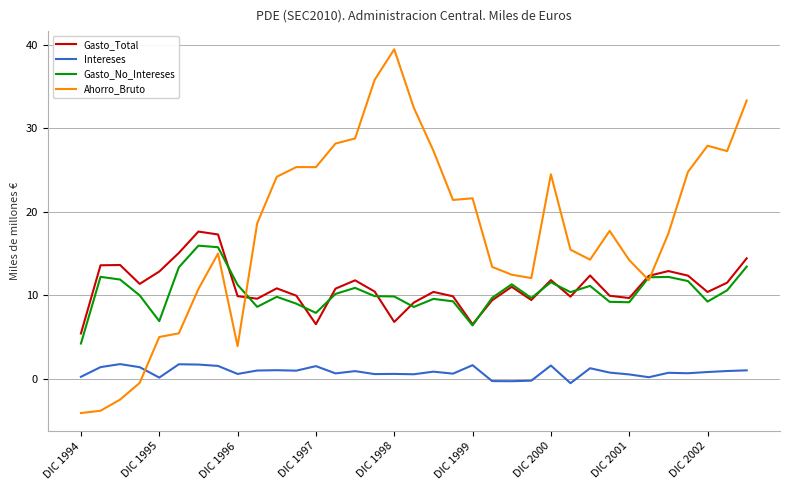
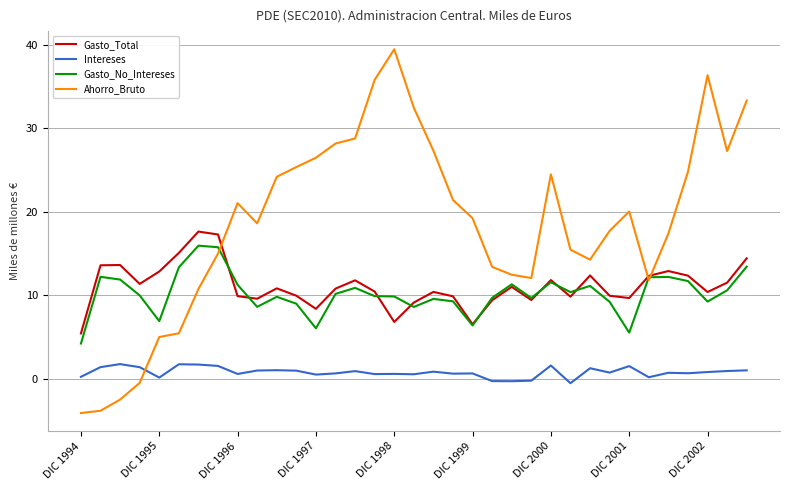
  {
    "Gasto_Total": {
      "DIC 1994": 5,
      "DIC 1995": 13,
      "DIC 1996": 10,
-     "DIC 1997": 7,
+     "DIC 1997": 8,
      "DIC 1998": 7,
      "DIC 2001": 10,
      "DIC 2002": 10
    },
    "Intereses": {
      "DIC 1994": 0,
      "DIC 1995": 0,
      "DIC 1996": 1,
-     "DIC 1997": 2,
+     "DIC 1997": 0,
      "DIC 1998": 1,
-     "DIC 1999": 2,
+     "DIC 1999": 1,
      "DIC 2000": 2,
-     "DIC 2001": 1,
+     "DIC 2001": 2,
      "DIC 2002": 1
    },
    "Gasto_No_Intereses": {
      "DIC 1994": 4,
      "DIC 1995": 7,
      "DIC 1996": 11,
-     "DIC 1997": 8,
+     "DIC 1997": 6,
      "DIC 1998": 10,
-     "DIC 2001": 9,
+     "DIC 2001": 6,
      "DIC 2002": 9
    },
    "Ahorro_Bruto": {
      "DIC 1994": -4,
      "DIC 1995": 5,
-     "DIC 1996": 4,
-     "DIC 1997": 25,
+     "DIC 1996": 21,
+     "DIC 1997": 26,
      "DIC 1998": 39,
-     "DIC 1999": 22,
+     "DIC 1999": 19,
      "DIC 2000": 24,
-     "DIC 2001": 14,
-     "DIC 2002": 28
+     "DIC 2001": 20,
+     "DIC 2002": 36
    }
  }
